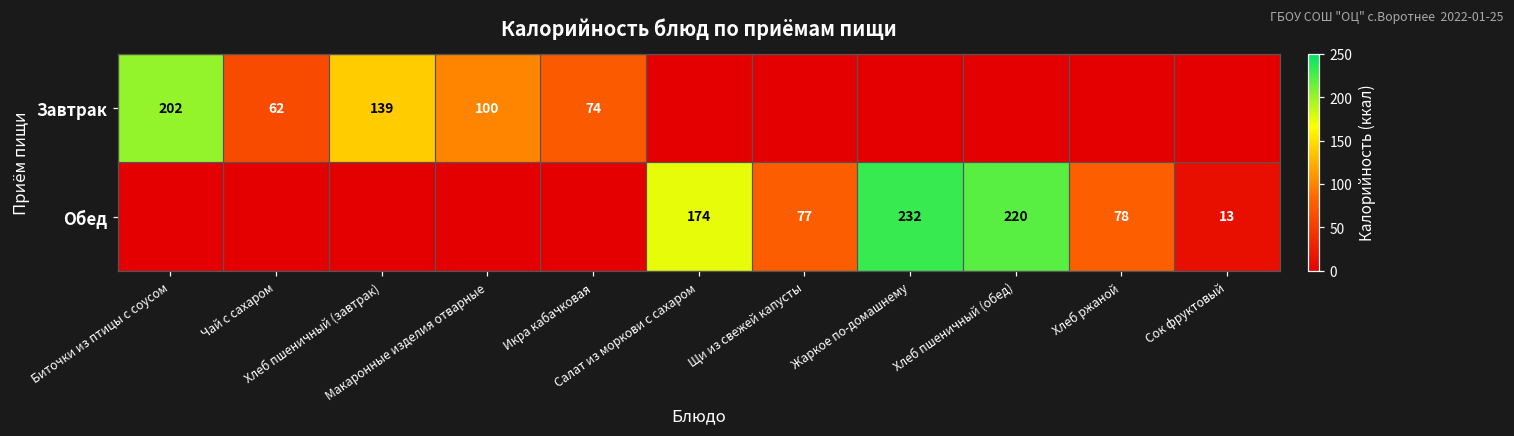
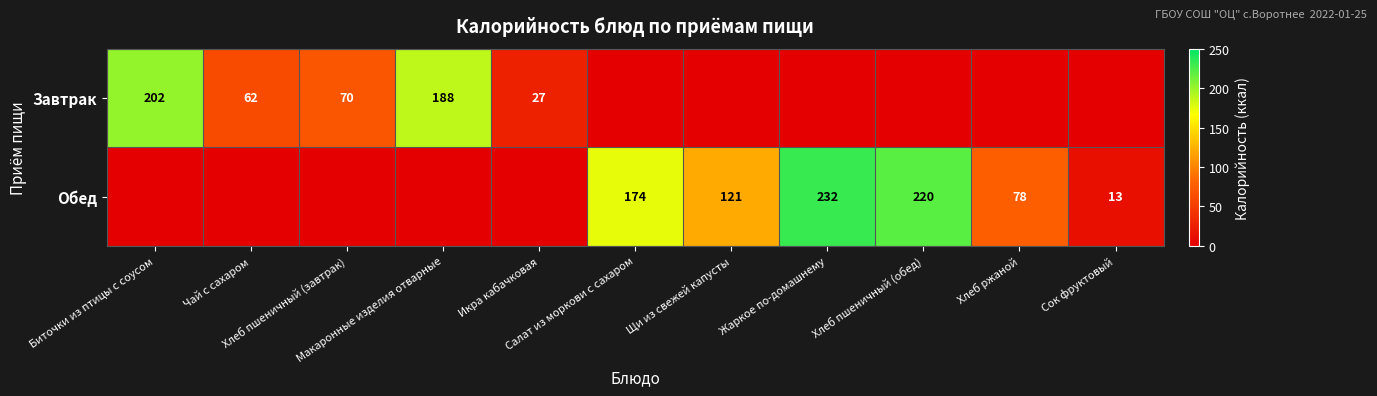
  {
    "Завтрак": {
      "Биточки из птицы с соусом": 202,
      "Чай с сахаром": 62,
-     "Хлеб пшеничный (завтрак)": 139,
-     "Макаронные изделия отварные": 100,
-     "Икра кабачковая": 74
+     "Хлеб пшеничный (завтрак)": 70,
+     "Макаронные изделия отварные": 188,
+     "Икра кабачковая": 27
    },
    "Обед": {
      "Салат из моркови с сахаром": 174,
-     "Щи из свежей капусты": 77,
+     "Щи из свежей капусты": 121,
      "Жаркое по-домашнему": 232,
      "Хлеб пшеничный (обед)": 220,
      "Хлеб ржаной": 78,
      "Сок фруктовый": 13
    }
  }
